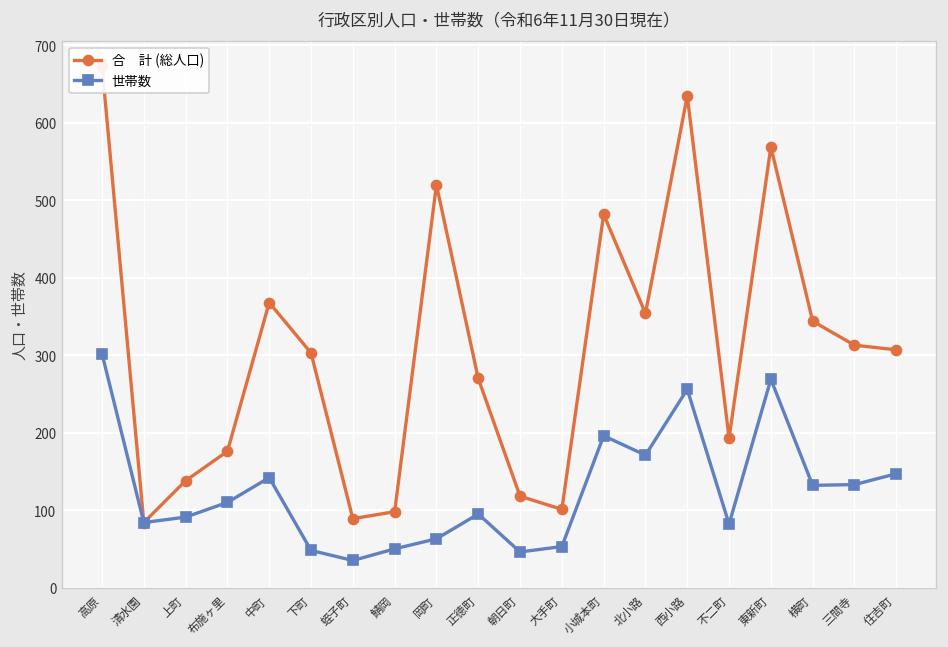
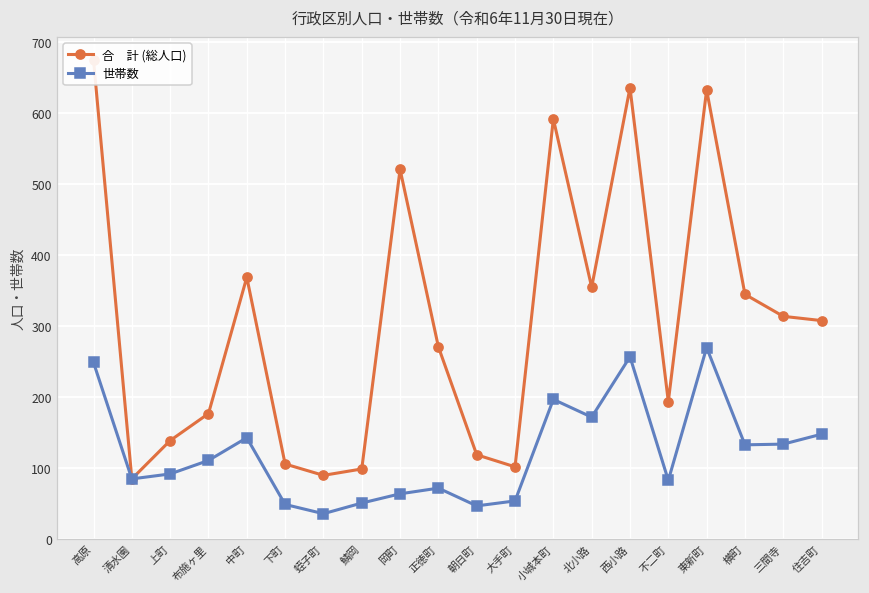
  {
    "合 計 (総人口)": {
      "上町": 140,
      "布施ヶ里": 180,
      "中町": 370,
-     "下町": 300,
+     "下町": 110,
      "蛭子町": 90,
      "鯖岡": 100,
      "岡町": 520,
      "正徳町": 270,
      "朝日町": 120,
      "大手町": 100,
-     "小城本町": 480,
+     "小城本町": 590,
      "北小路": 350,
      "西小路": 640,
      "不二町": 190,
-     "東新町": 570,
+     "東新町": 630,
      "横町": 340,
      "三間寺": 310,
      "住吉町": 310
    },
    "世帯数": {
-     "高原": 300,
+     "高原": 250,
      "上町": 90,
      "布施ヶ里": 110,
      "中町": 140,
      "下町": 50,
      "蛭子町": 40,
      "鯖岡": 50,
      "岡町": 60,
-     "正徳町": 100,
+     "正徳町": 70,
      "朝日町": 50,
      "大手町": 50,
      "小城本町": 200,
      "北小路": 170,
      "西小路": 260,
      "不二町": 80,
      "東新町": 270,
      "横町": 130,
      "三間寺": 130,
      "住吉町": 150
    }
  }
